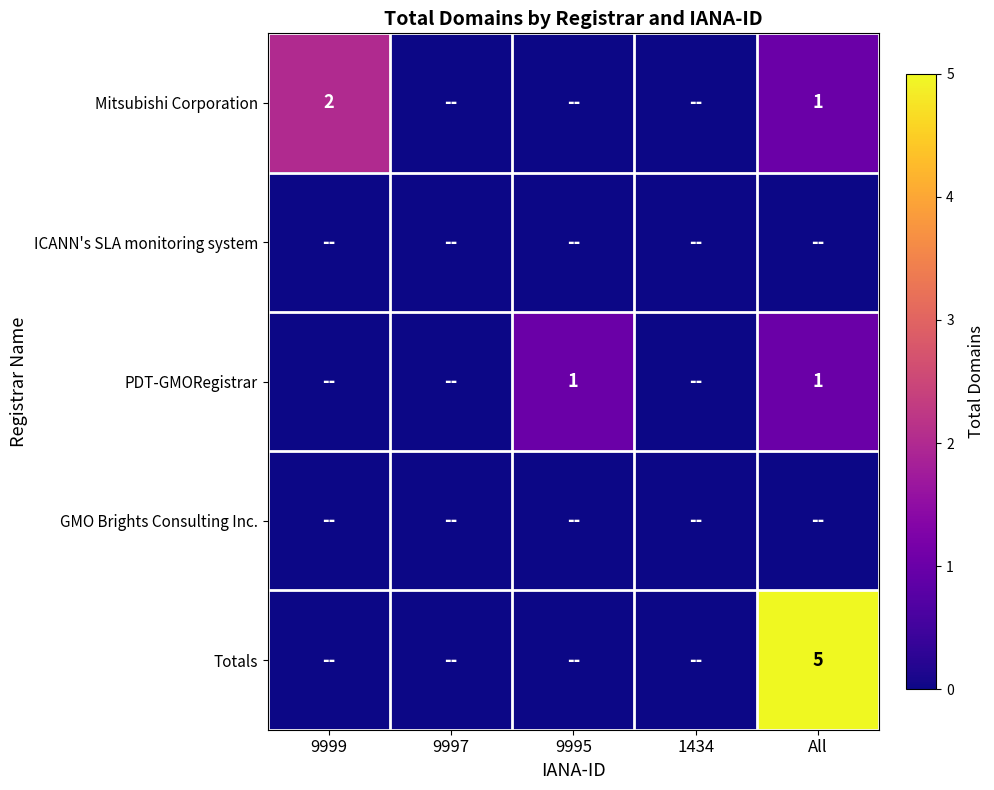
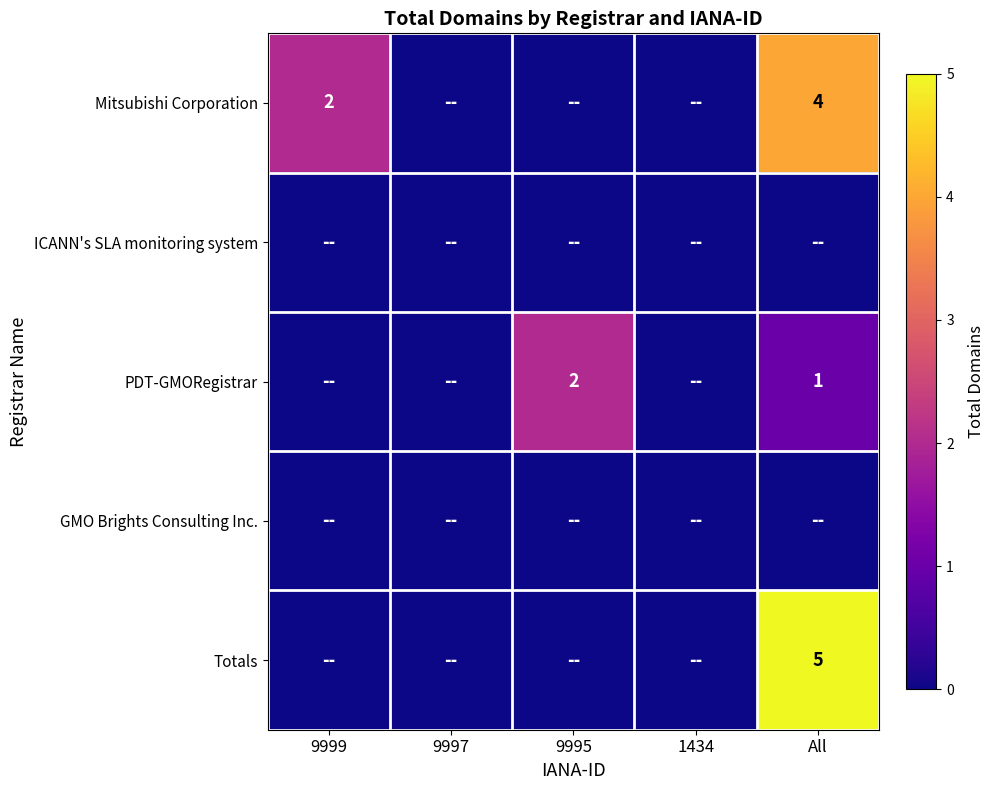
  {
    "Mitsubishi Corporation": {
      "9999": 2,
-     "All": 1
+     "All": 4
    },
    "PDT-GMORegistrar": {
-     "9995": 1,
+     "9995": 2,
      "All": 1
    },
    "Totals": {
      "All": 5
    }
  }
